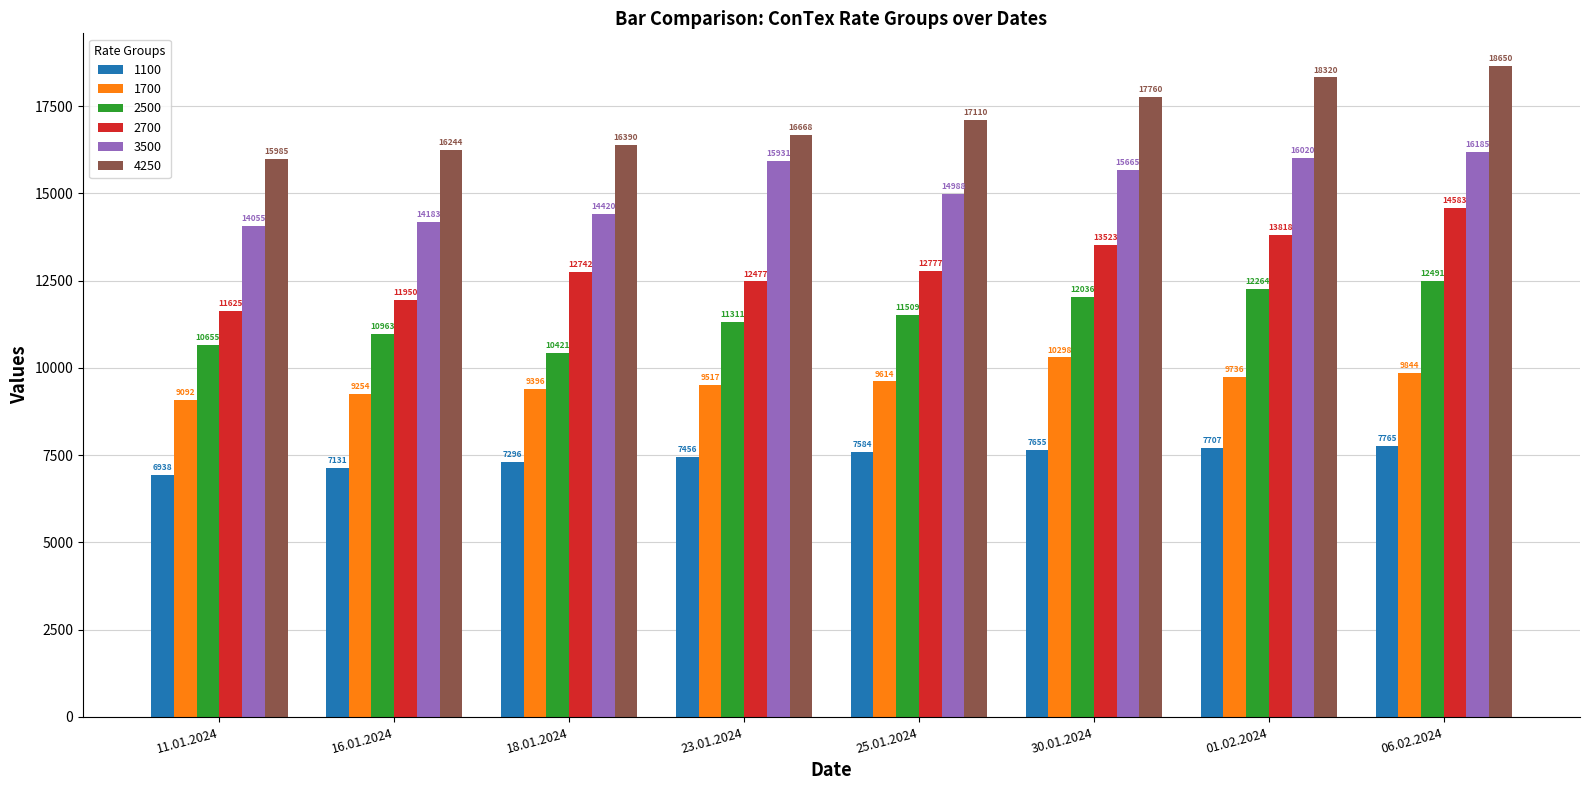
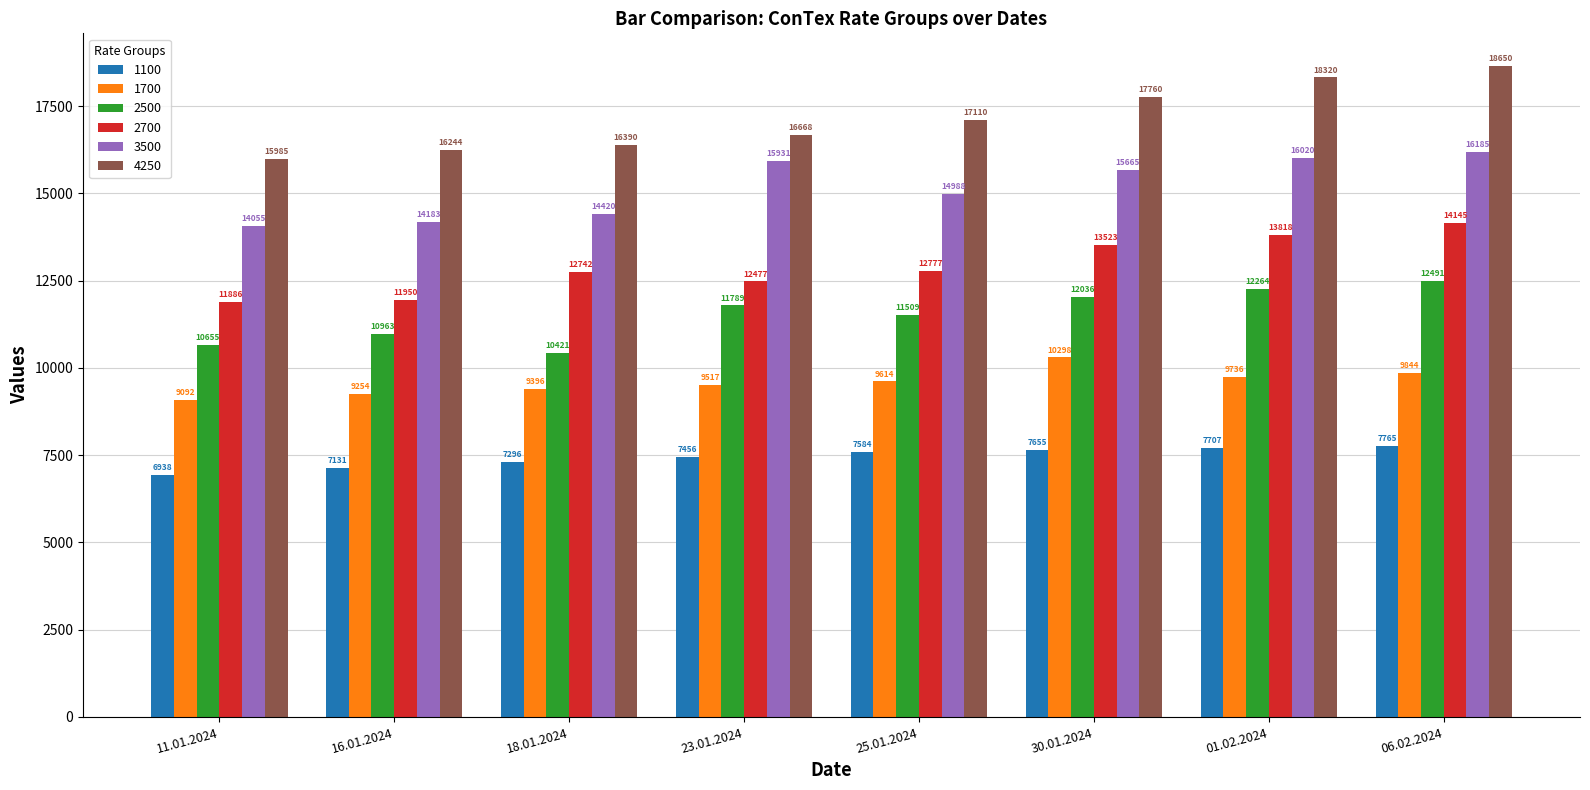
  {
    "1100": {
      "11.01.2024": 6938,
      "16.01.2024": 7131,
      "18.01.2024": 7296,
      "23.01.2024": 7456,
      "25.01.2024": 7584,
      "30.01.2024": 7655,
      "01.02.2024": 7707,
      "06.02.2024": 7765
    },
    "1700": {
      "11.01.2024": 9092,
      "16.01.2024": 9254,
      "18.01.2024": 9396,
      "23.01.2024": 9517,
      "25.01.2024": 9614,
      "30.01.2024": 10298,
      "01.02.2024": 9736,
      "06.02.2024": 9844
    },
    "2500": {
      "11.01.2024": 10655,
      "16.01.2024": 10963,
      "18.01.2024": 10421,
-     "23.01.2024": 11311,
+     "23.01.2024": 11789,
      "25.01.2024": 11509,
      "30.01.2024": 12036,
      "01.02.2024": 12264,
      "06.02.2024": 12491
    },
    "2700": {
-     "11.01.2024": 11625,
+     "11.01.2024": 11886,
      "16.01.2024": 11950,
      "18.01.2024": 12742,
      "23.01.2024": 12477,
      "25.01.2024": 12777,
      "30.01.2024": 13523,
      "01.02.2024": 13818,
-     "06.02.2024": 14583
+     "06.02.2024": 14145
    },
    "3500": {
      "11.01.2024": 14055,
      "16.01.2024": 14183,
      "18.01.2024": 14420,
      "23.01.2024": 15931,
      "25.01.2024": 14988,
      "30.01.2024": 15665,
      "01.02.2024": 16020,
      "06.02.2024": 16185
    },
    "4250": {
      "11.01.2024": 15985,
      "16.01.2024": 16244,
      "18.01.2024": 16390,
      "23.01.2024": 16668,
      "25.01.2024": 17110,
      "30.01.2024": 17760,
      "01.02.2024": 18320,
      "06.02.2024": 18650
    }
  }
